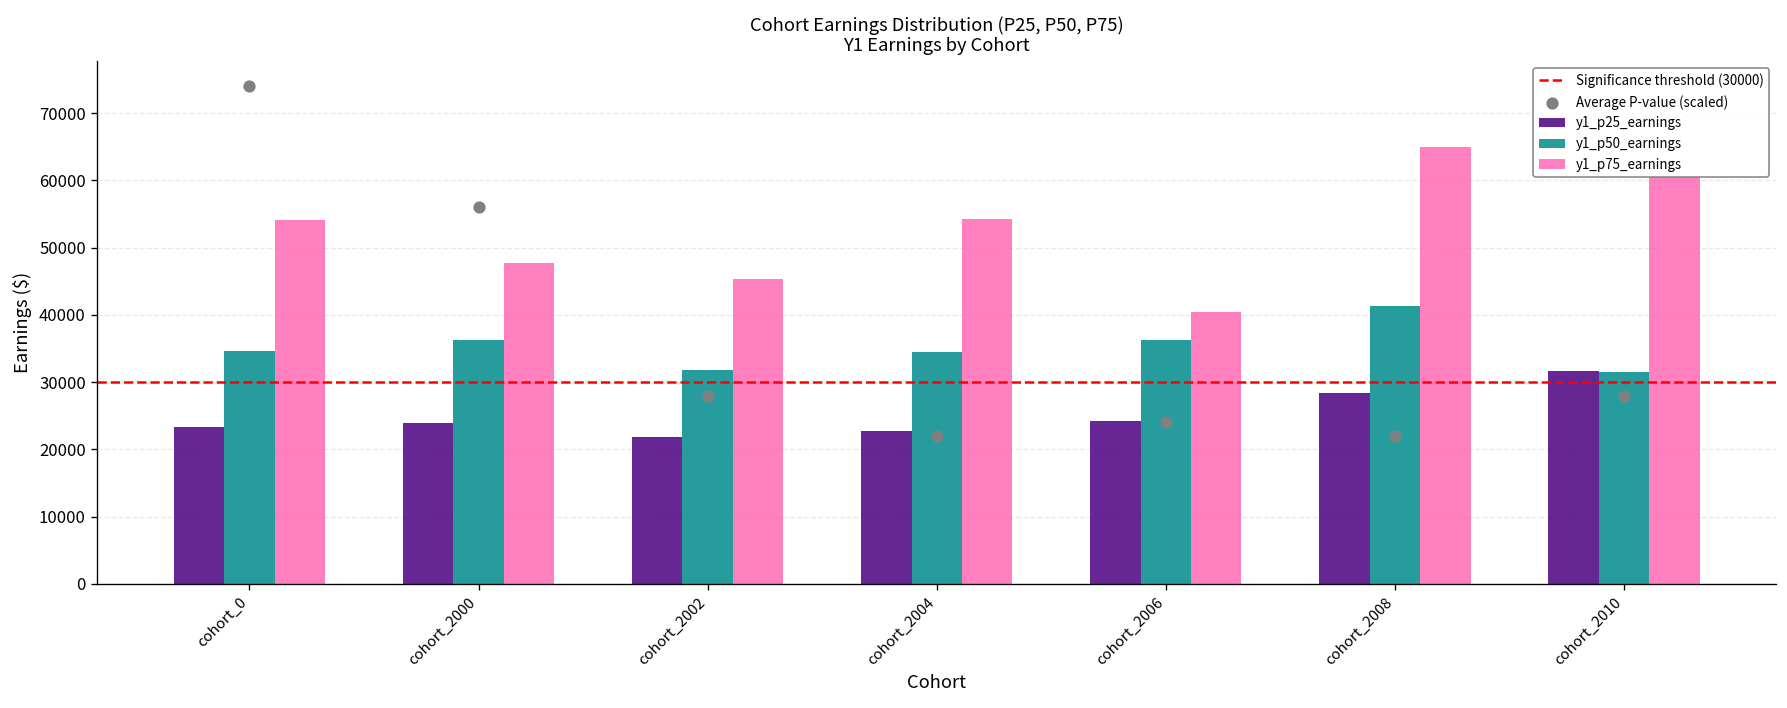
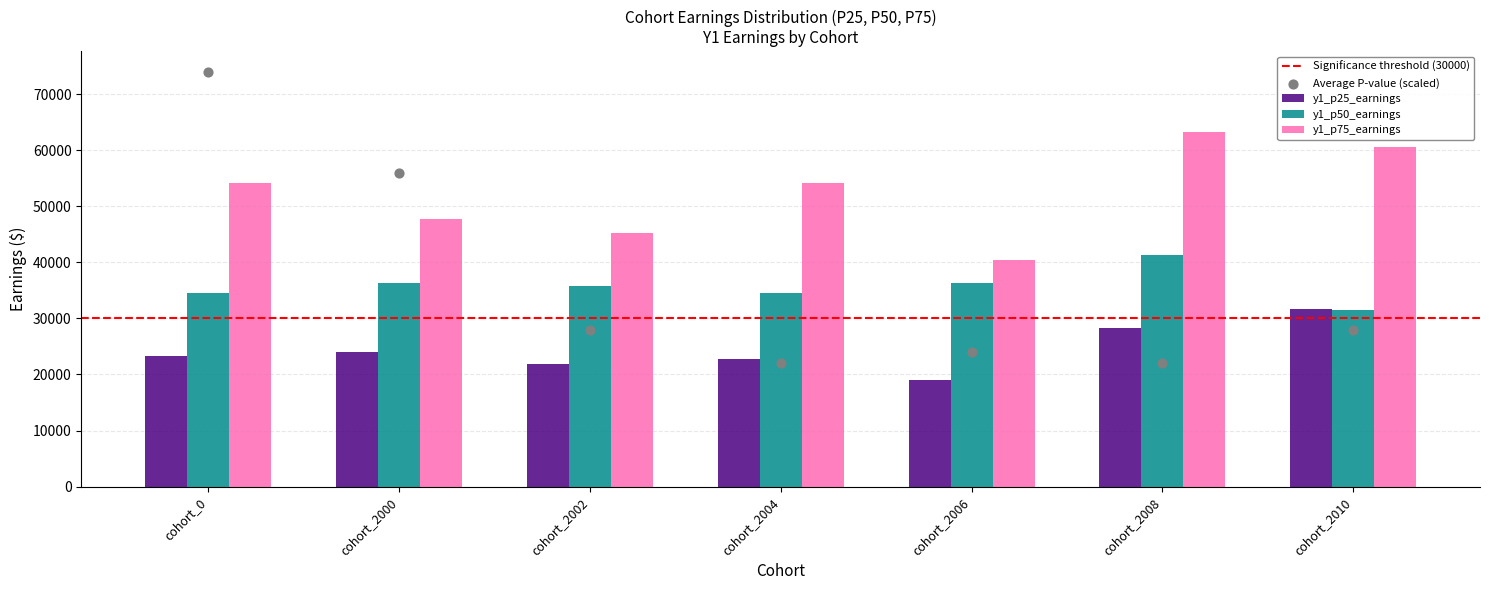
  {
    "y1_p25_earnings": {
      "cohort_0": 23000,
      "cohort_2000": 24000,
      "cohort_2002": 22000,
      "cohort_2004": 23000,
-     "cohort_2006": 24000,
+     "cohort_2006": 19000,
      "cohort_2008": 28000,
      "cohort_2010": 32000
    },
    "y1_p50_earnings": {
      "cohort_0": 35000,
      "cohort_2000": 36000,
-     "cohort_2002": 32000,
+     "cohort_2002": 36000,
      "cohort_2004": 34000,
      "cohort_2006": 36000,
      "cohort_2008": 41000,
      "cohort_2010": 32000
    },
    "y1_p75_earnings": {
      "cohort_0": 54000,
      "cohort_2000": 48000,
      "cohort_2002": 45000,
      "cohort_2004": 54000,
      "cohort_2006": 40000,
-     "cohort_2008": 65000,
+     "cohort_2008": 63000,
      "cohort_2010": 61000
    }
  }
